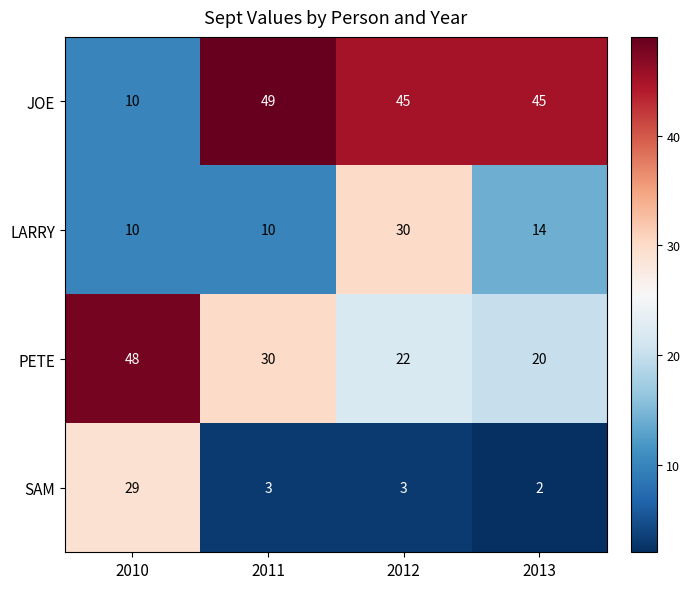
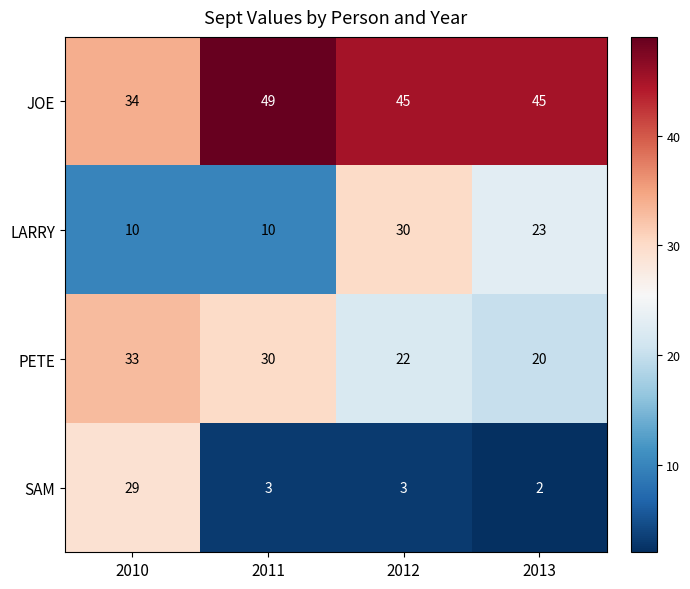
  {
    "JOE": {
-     "2010": 10,
+     "2010": 34,
      "2011": 49,
      "2012": 45,
      "2013": 45
    },
    "LARRY": {
      "2010": 10,
      "2011": 10,
      "2012": 30,
-     "2013": 14
+     "2013": 23
    },
    "PETE": {
-     "2010": 48,
+     "2010": 33,
      "2011": 30,
      "2012": 22,
      "2013": 20
    },
    "SAM": {
      "2010": 29,
      "2011": 3,
      "2012": 3,
      "2013": 2
    }
  }
